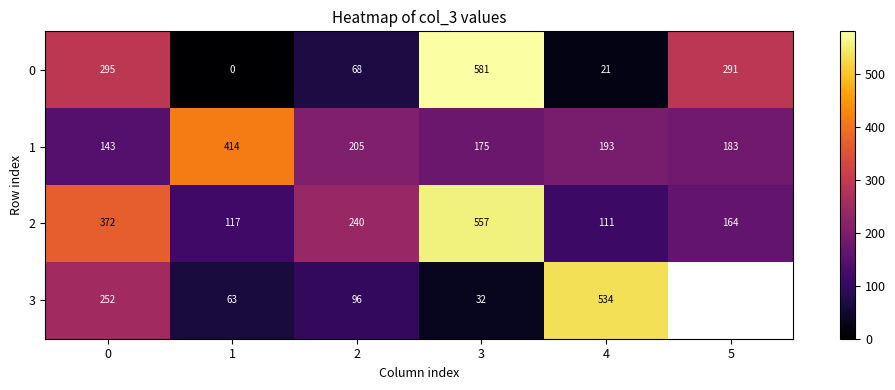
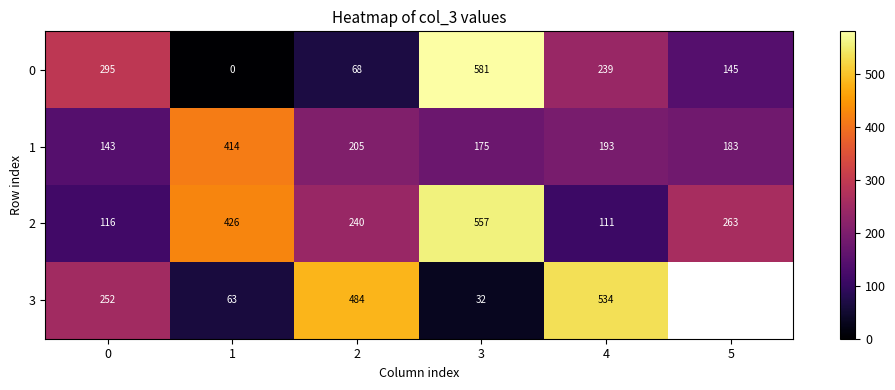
  {
    "0": {
      "0": 295,
      "1": 0,
      "2": 68,
      "3": 581,
-     "4": 21,
-     "5": 291
+     "4": 239,
+     "5": 145
    },
    "1": {
      "0": 143,
      "1": 414,
      "2": 205,
      "3": 175,
      "4": 193,
      "5": 183
    },
    "2": {
-     "0": 372,
-     "1": 117,
+     "0": 116,
+     "1": 426,
      "2": 240,
      "3": 557,
      "4": 111,
-     "5": 164
+     "5": 263
    },
    "3": {
      "0": 252,
      "1": 63,
-     "2": 96,
+     "2": 484,
      "3": 32,
      "4": 534
    }
  }
